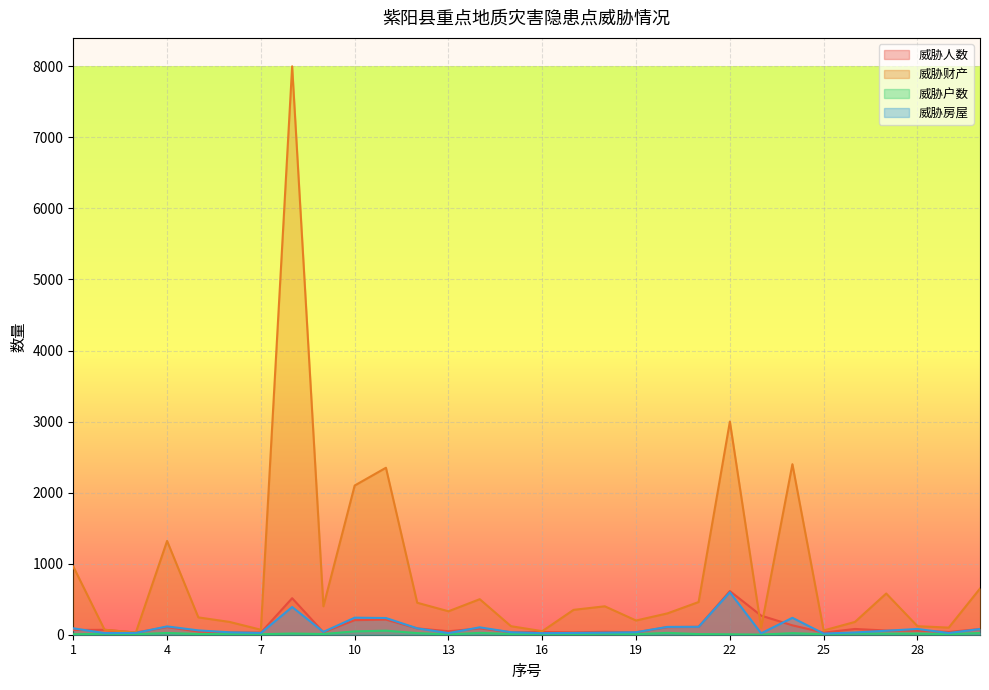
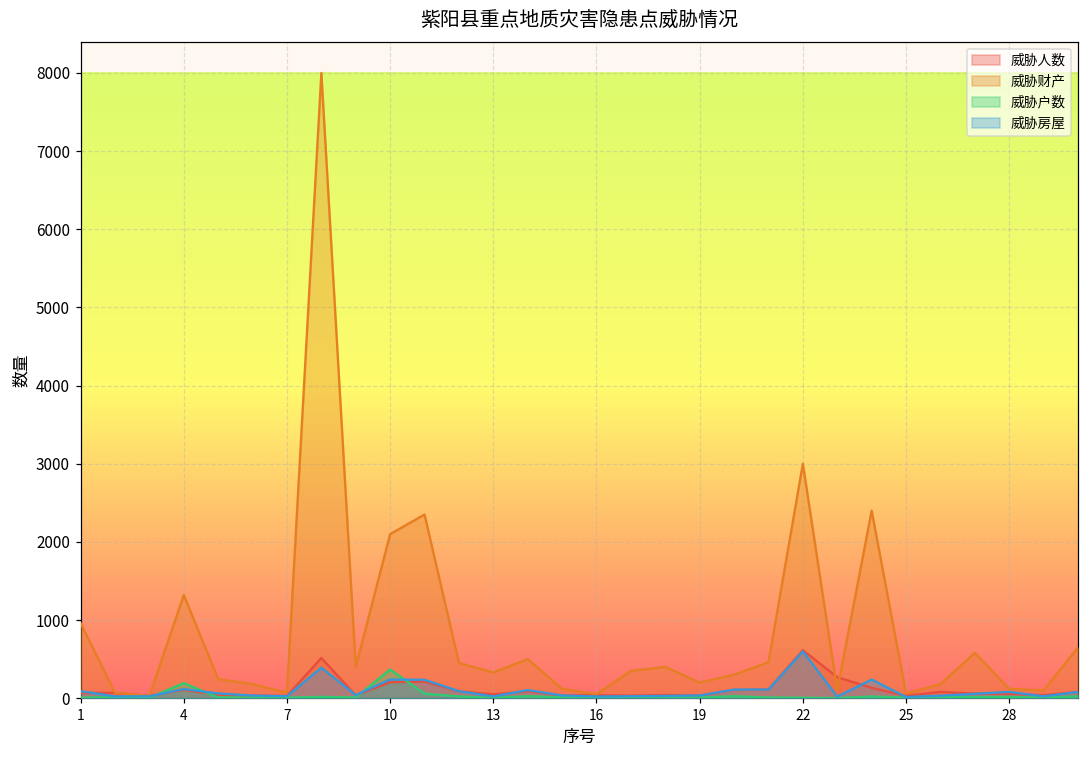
  {
    "威胁户数": {
      "1": 0,
-     "4": 0,
-     "10": 0,
+     "4": 200,
+     "10": 400,
      "22": 0,
      "28": 0
    }
  }
